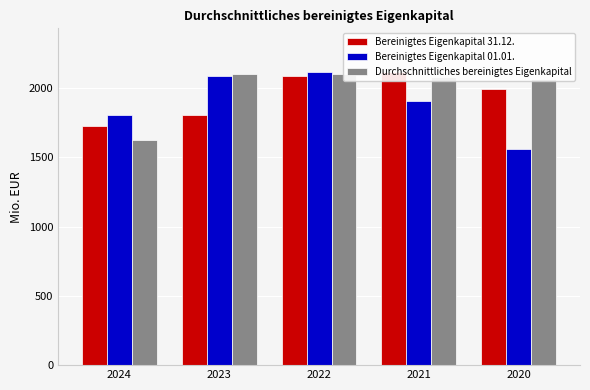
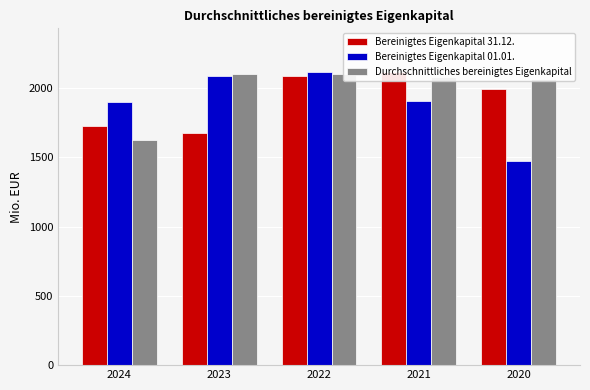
  {
    "Bereinigtes Eigenkapital 31.12.": {
      "2024": 1730,
-     "2023": 1810,
+     "2023": 1680,
      "2022": 2090,
      "2020": 2000
    },
    "Bereinigtes Eigenkapital 01.01.": {
-     "2024": 1810,
+     "2024": 1900,
      "2023": 2090,
      "2022": 2120,
      "2021": 1910,
-     "2020": 1560
+     "2020": 1470
    },
    "Durchschnittliches bereinigtes Eigenkapital": {
      "2024": 1630,
      "2023": 2100
    }
  }
